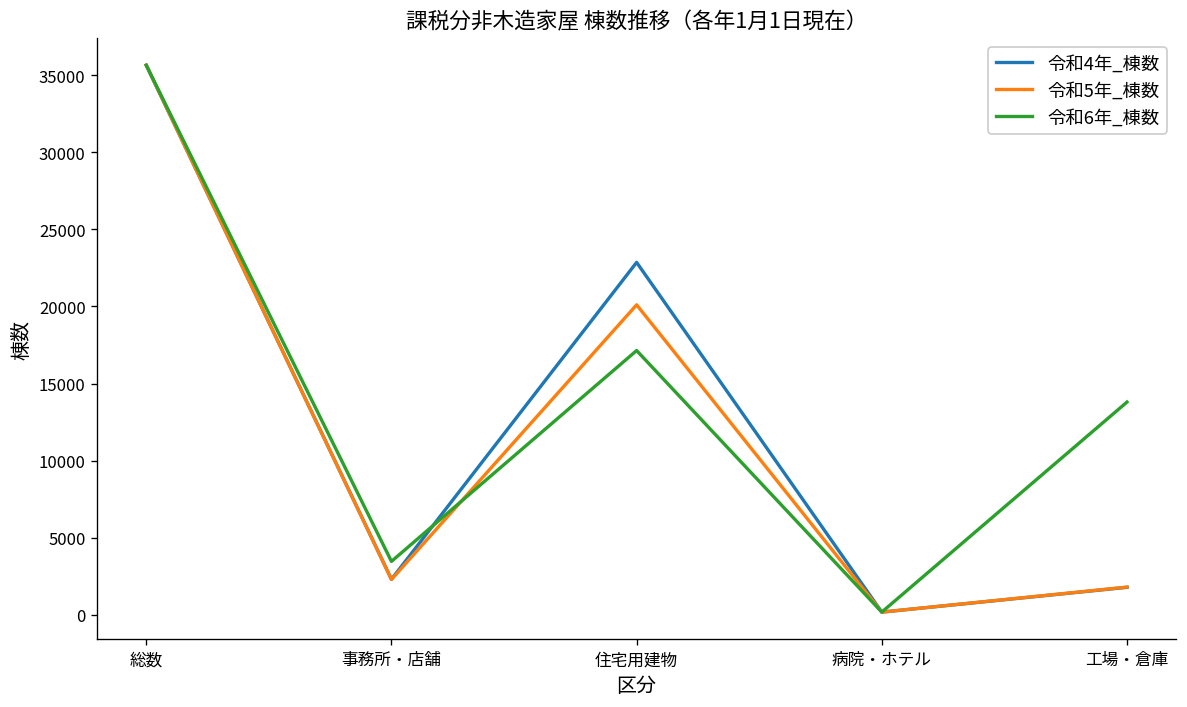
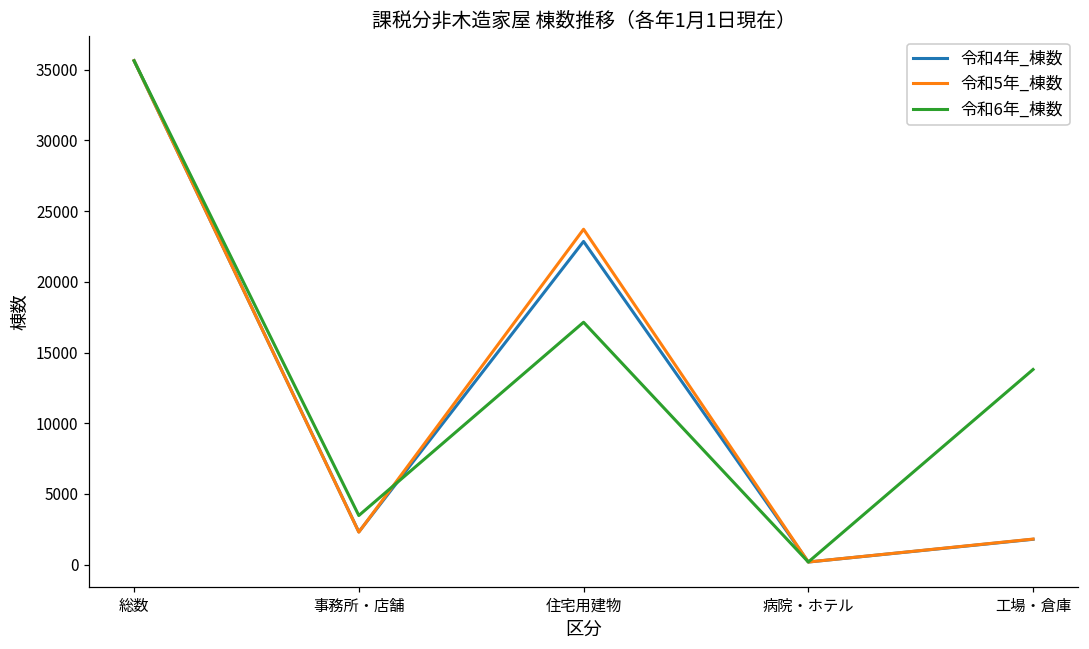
  {
    "令和4年_棟数": {
      "住宅用建物": 22900
    },
    "令和5年_棟数": {
-     "住宅用建物": 20100
+     "住宅用建物": 23700
    },
    "令和6年_棟数": {
      "事務所・店舗": 3500,
      "住宅用建物": 17100,
      "工場・倉庫": 13800
    }
  }
